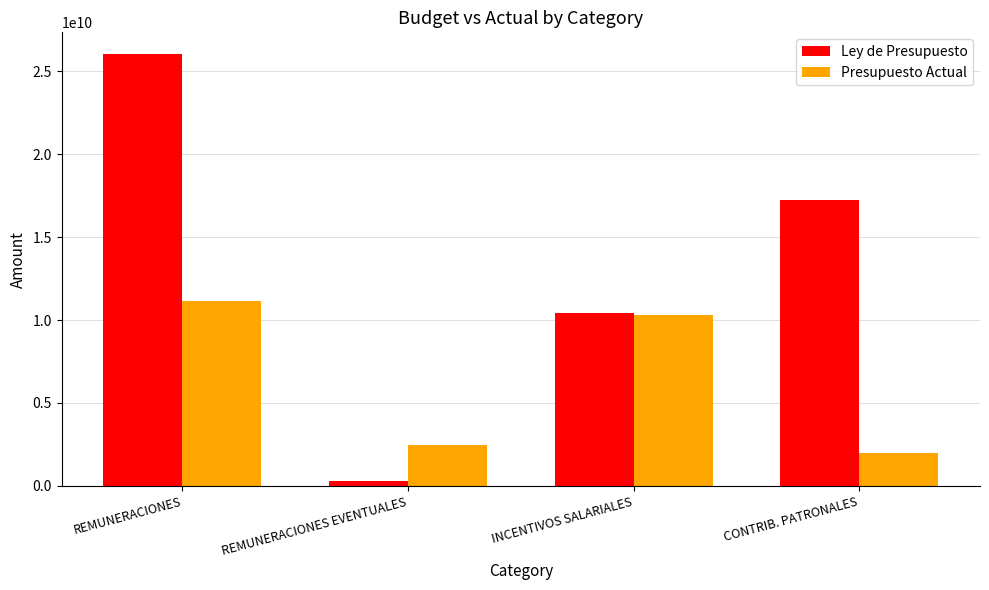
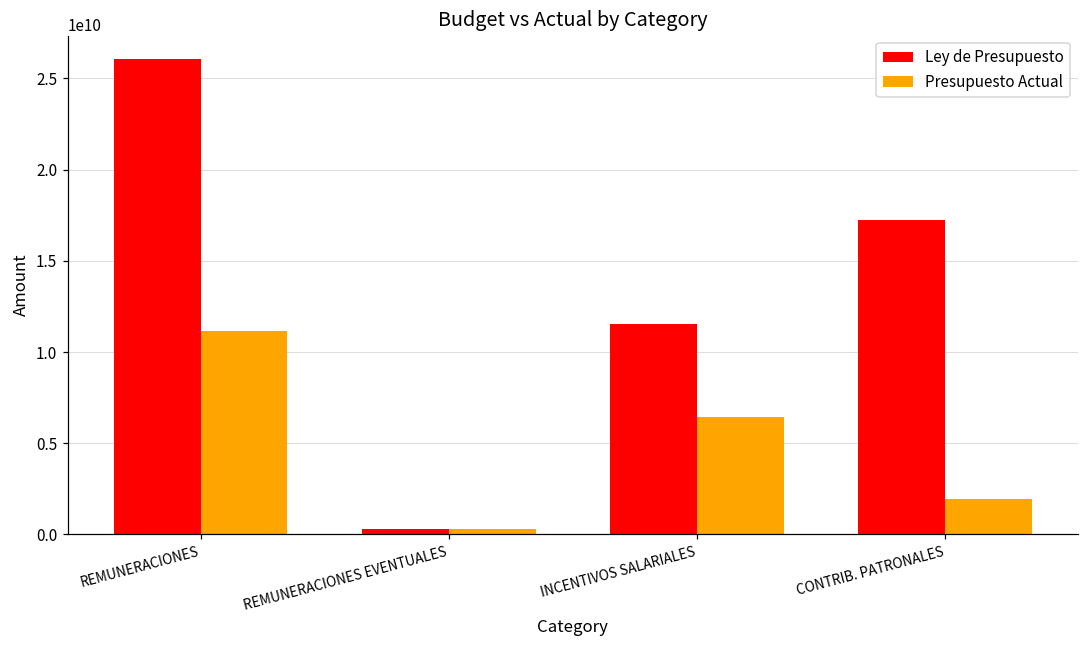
  {
    "Ley de Presupuesto": {
      "REMUNERACIONES": 26100000000,
      "REMUNERACIONES EVENTUALES": 300000000,
-     "INCENTIVOS SALARIALES": 10400000000,
+     "INCENTIVOS SALARIALES": 11500000000,
      "CONTRIB. PATRONALES": 17200000000
    },
    "Presupuesto Actual": {
      "REMUNERACIONES": 11200000000,
-     "REMUNERACIONES EVENTUALES": 2400000000,
-     "INCENTIVOS SALARIALES": 10300000000,
+     "REMUNERACIONES EVENTUALES": 300000000,
+     "INCENTIVOS SALARIALES": 6400000000,
      "CONTRIB. PATRONALES": 2000000000
    }
  }
